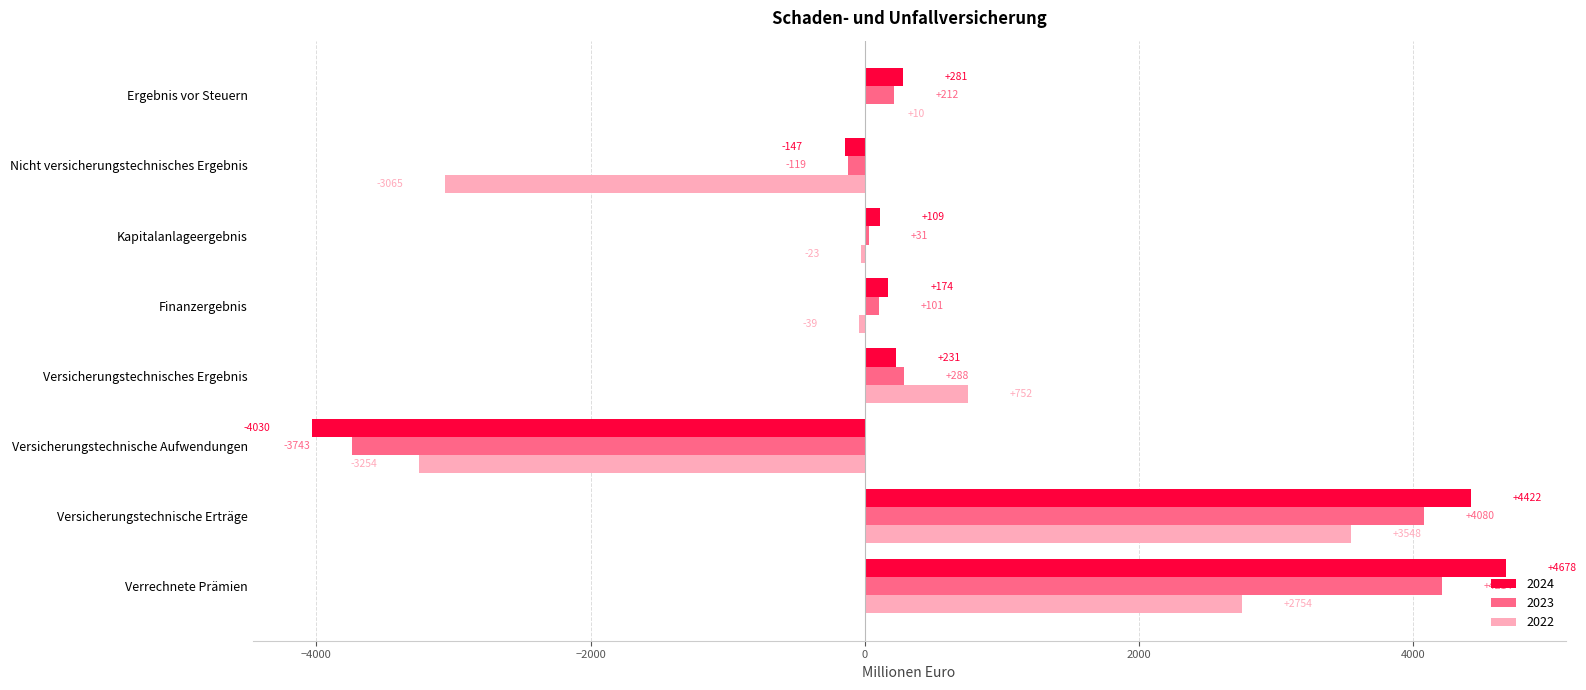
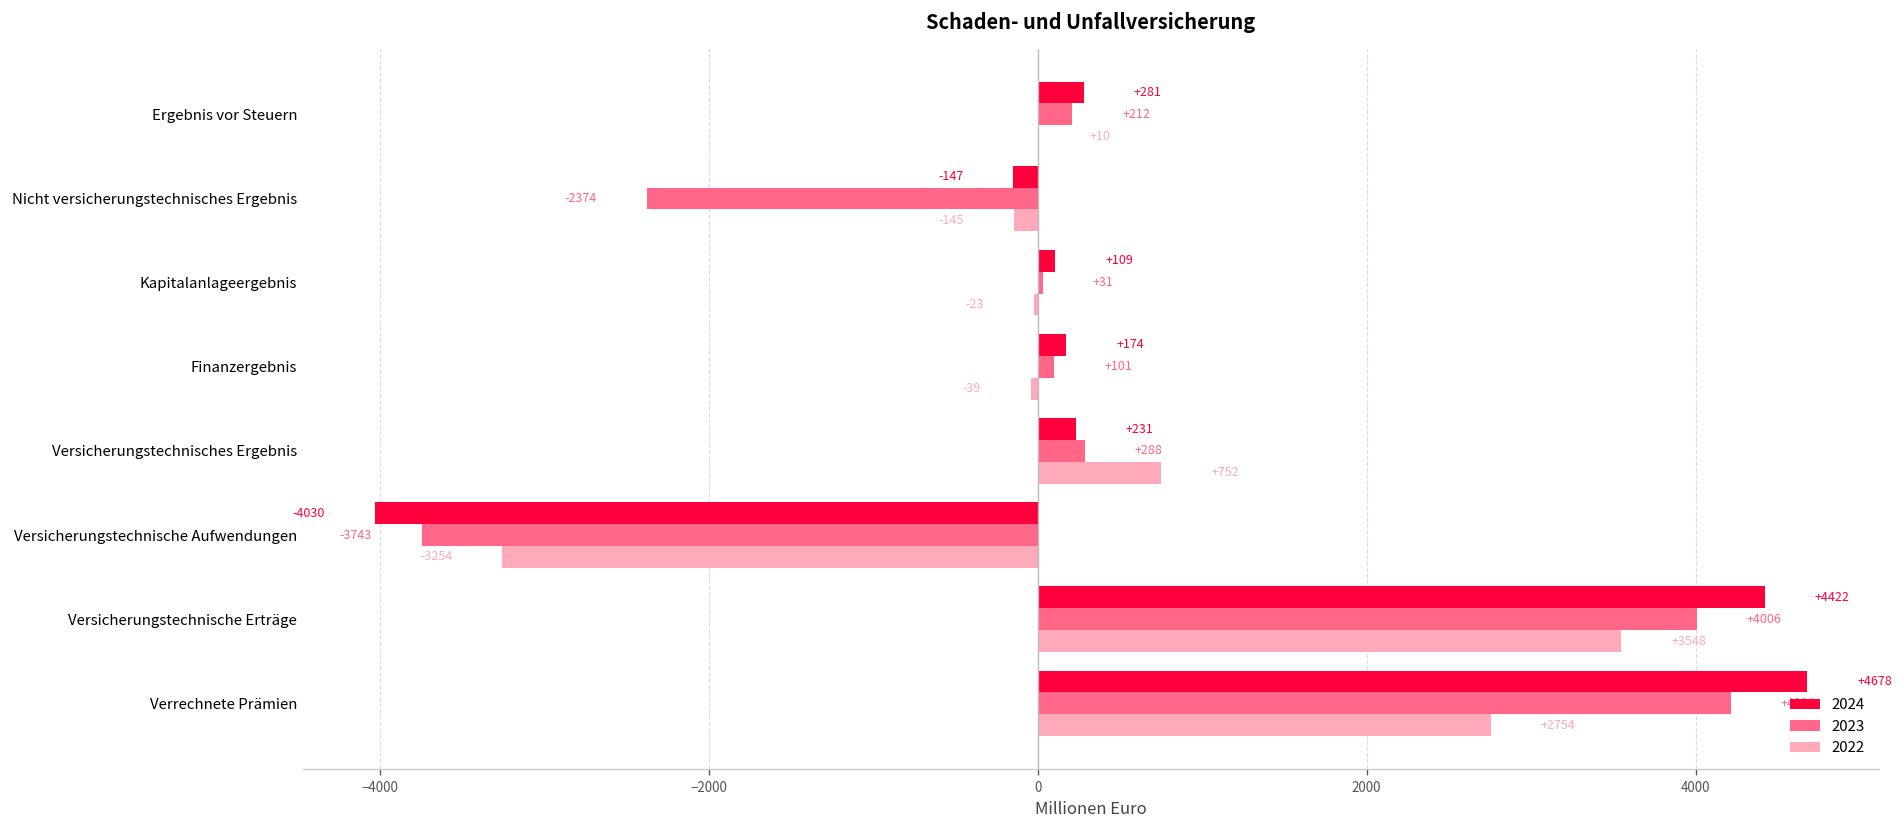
  {
    "2024": {
      "Ergebnis vor Steuern": "280",
      "Nicht versicherungstechnisches Ergebnis": "-150",
      "Kapitalanlageergebnis": "110",
      "Finanzergebnis": "170",
      "Versicherungstechnisches Ergebnis": "230"
    },
    "2023": {
-     "Nicht versicherungstechnisches Ergebnis": "-119",
-     "Versicherungstechnische Erträge": "+4080"
+     "Nicht versicherungstechnisches Ergebnis": "-2374",
+     "Versicherungstechnische Erträge": "+4006"
    },
    "2022": {
-     "Nicht versicherungstechnisches Ergebnis": "-3065"
+     "Nicht versicherungstechnisches Ergebnis": "-145"
    }
  }
